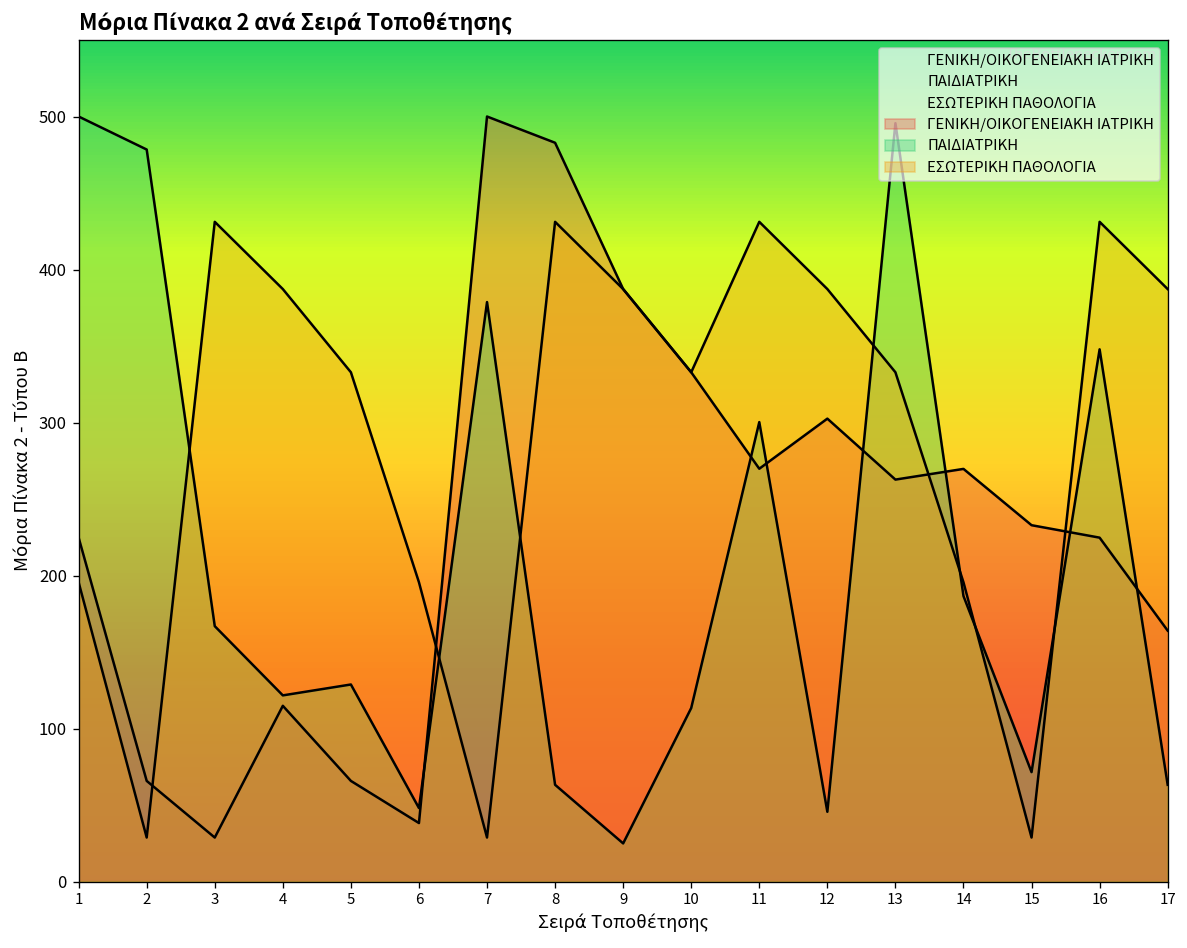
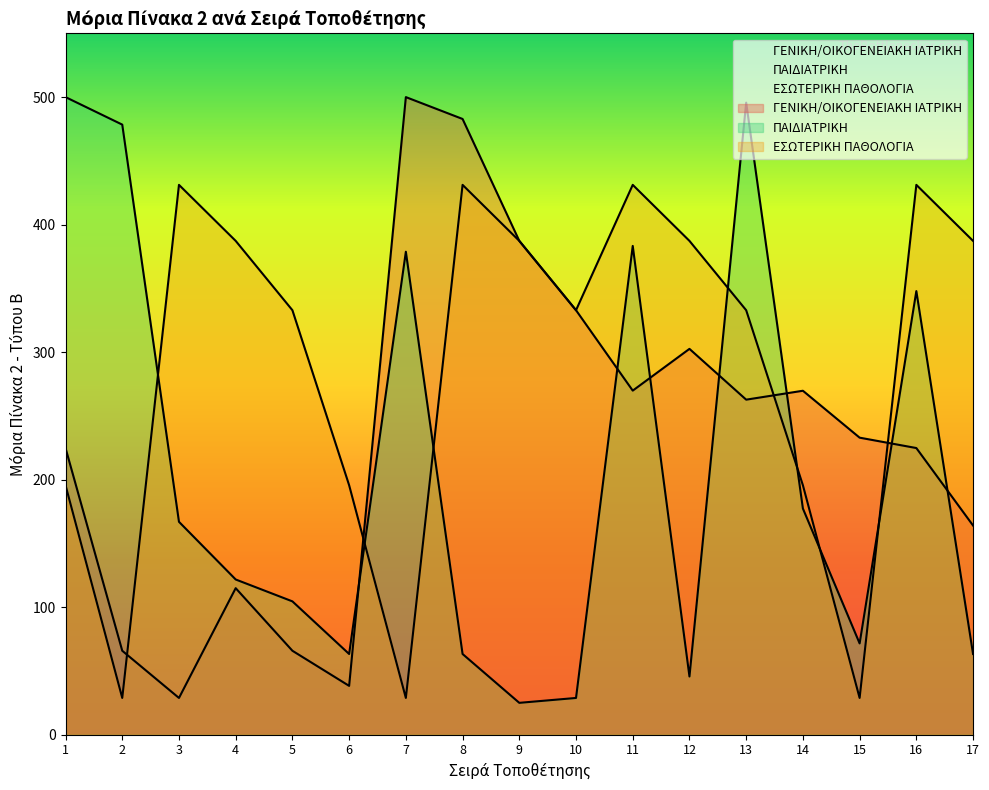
  {
    "ΠΑΙΔΙΑΤΡΙΚΗ": {
      "1": 500,
      "2": 478,
      "3": 167,
      "4": 122,
-     "5": 129,
-     "6": 48,
+     "5": 105,
+     "6": 63,
      "7": 379,
      "8": 63,
      "9": 25,
-     "10": 113,
-     "11": 300,
+     "10": 29,
+     "11": 383,
      "12": 46,
-     "14": 187,
+     "14": 177,
      "15": 72,
      "16": 348,
      "17": 63
    }
  }
